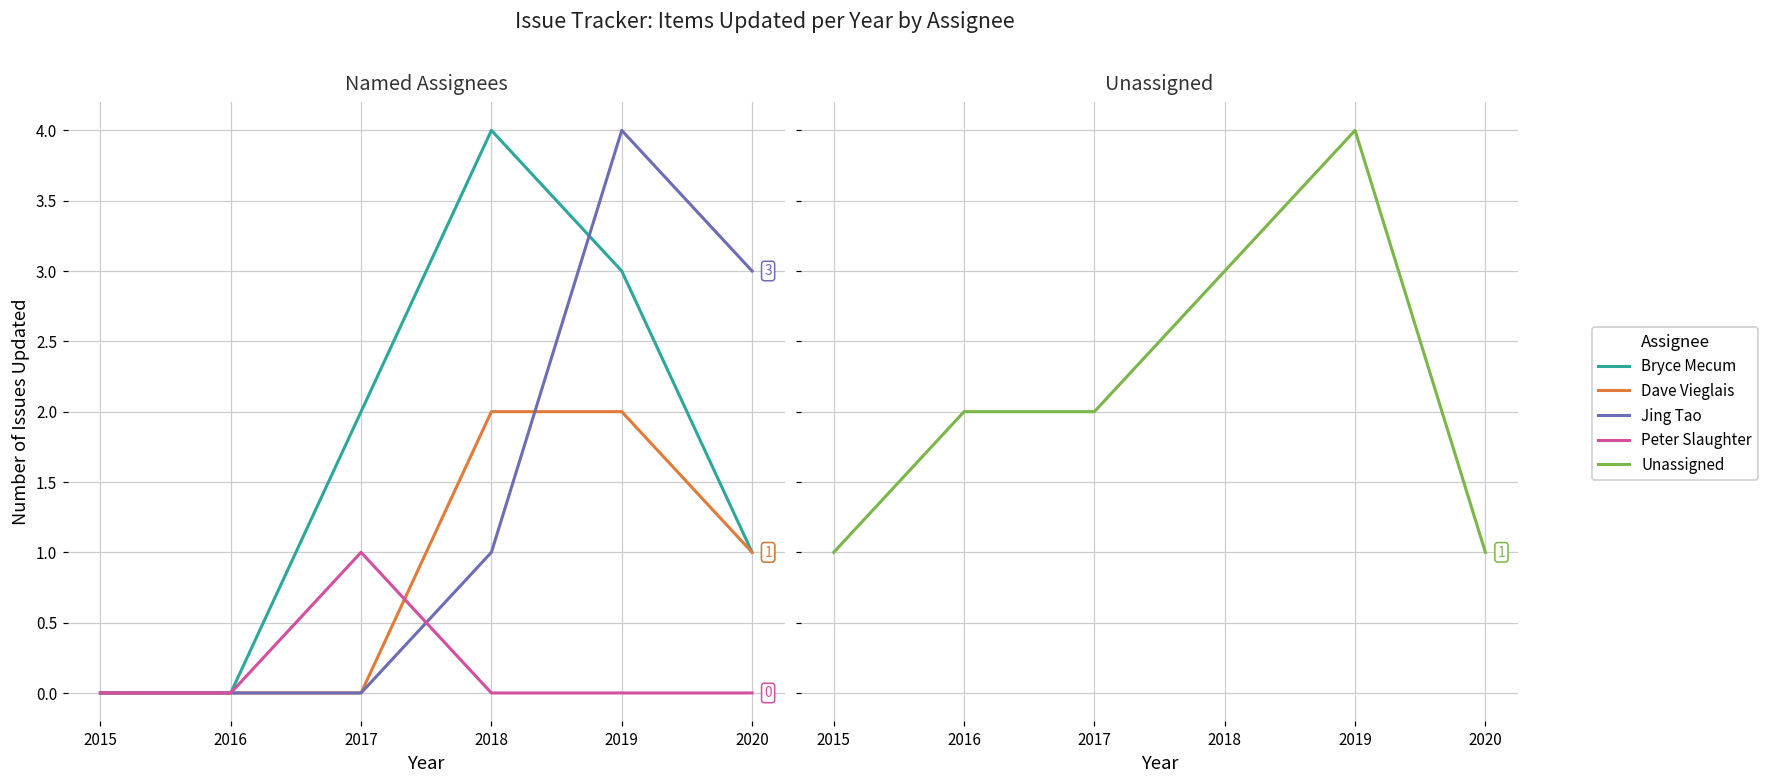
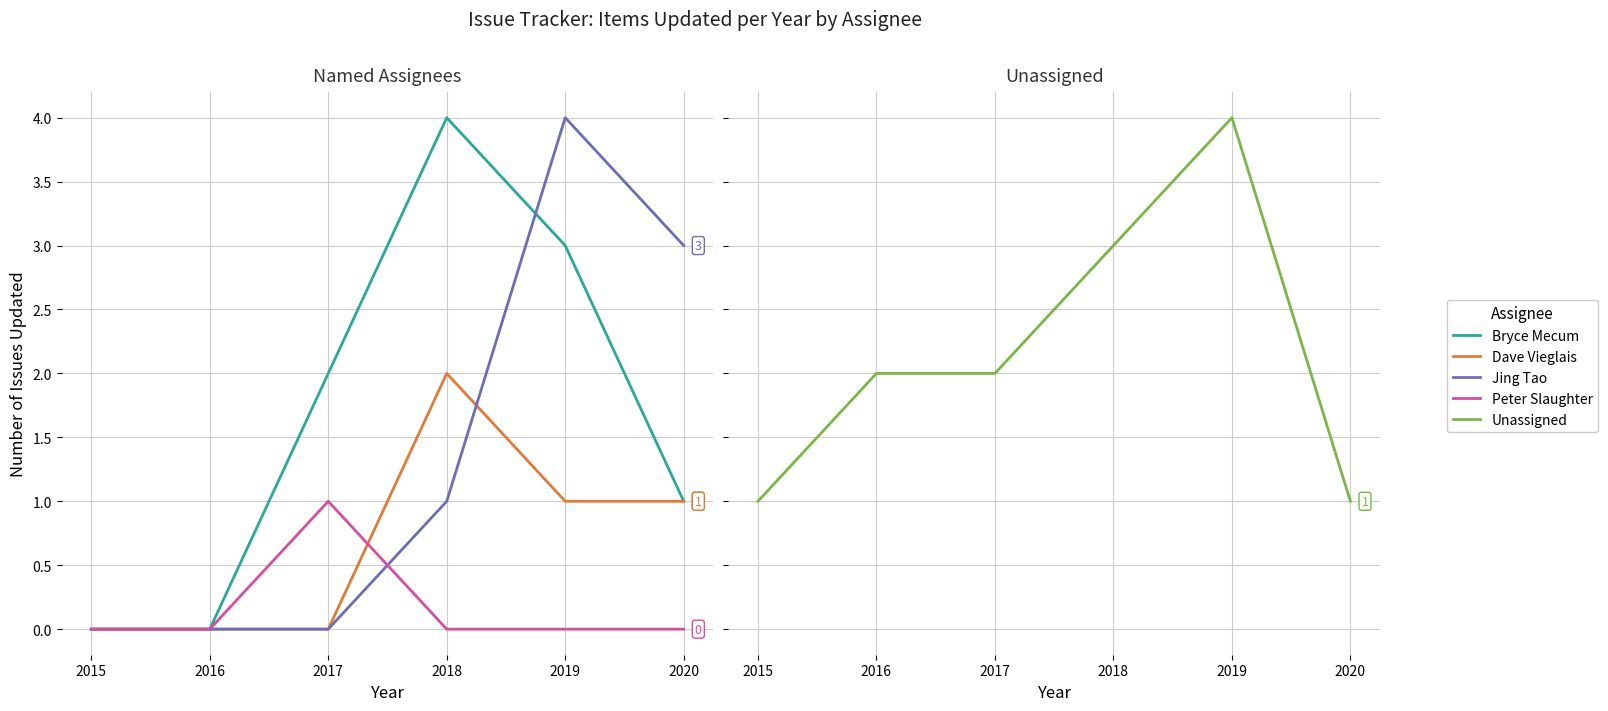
  {
    "Named Assignees": {
      "Bryce Mecum": {
        "2017": 2,
        "2018": 4,
        "2019": 3
      },
      "Dave Vieglais": {
        "2018": 2,
-       "2019": 2
+       "2019": 1
      },
      "Jing Tao": {
        "2018": 1,
        "2019": 4
      },
      "Peter Slaughter": {
        "2017": 1,
        "2018": 0,
        "2019": 0
      }
    }
  }
